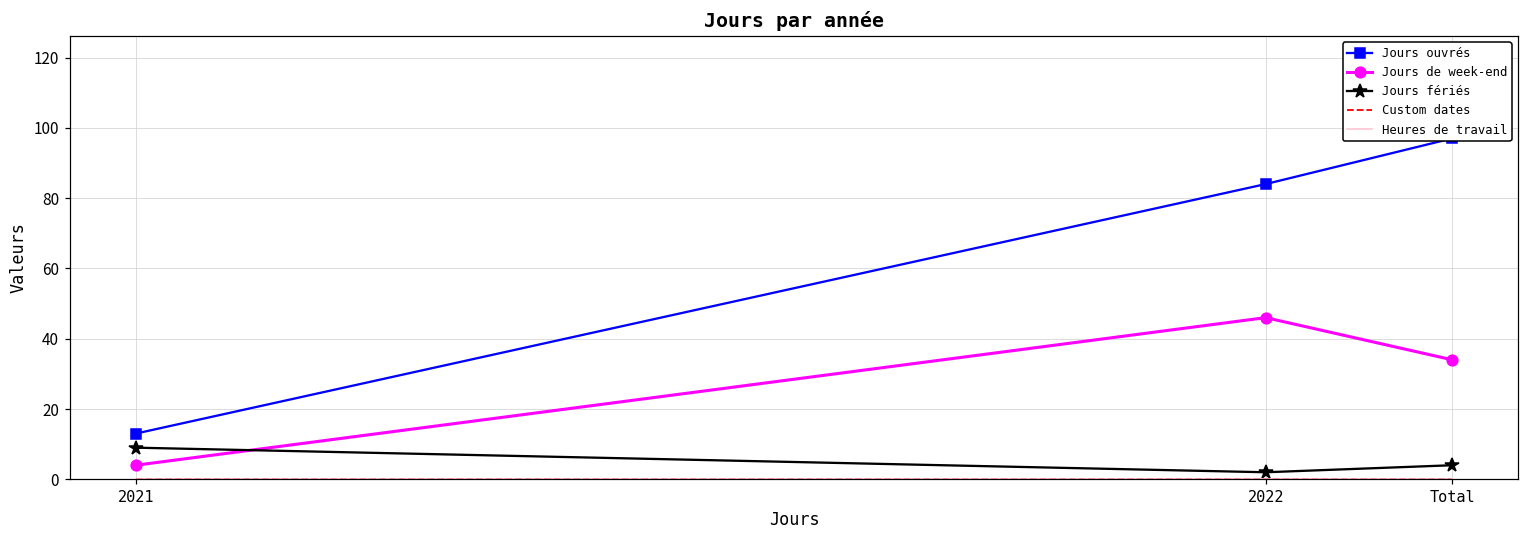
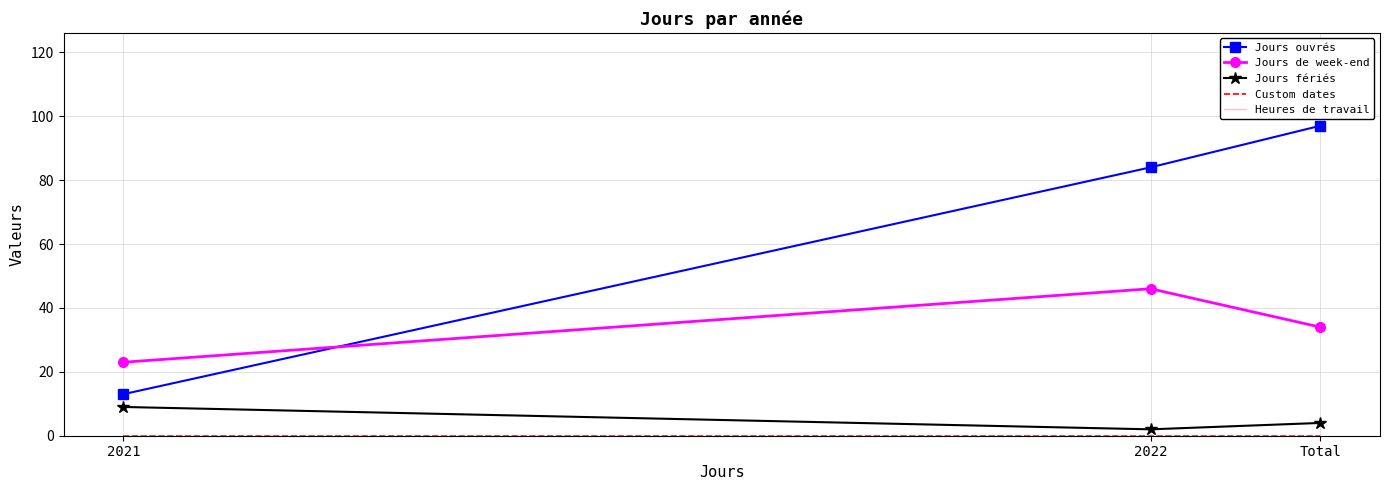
  {
    "Jours ouvrés": {
      "2021": 13,
      "2022": 84,
      "Total": 97
    },
    "Jours de week-end": {
-     "2021": 4,
+     "2021": 23,
      "2022": 46,
      "Total": 34
    },
    "Jours fériés": {
      "2021": 9,
      "2022": 2,
      "Total": 4
    },
    "Heures de travail": {
      "2021": 0,
      "2022": 0,
      "Total": 0
    }
  }
